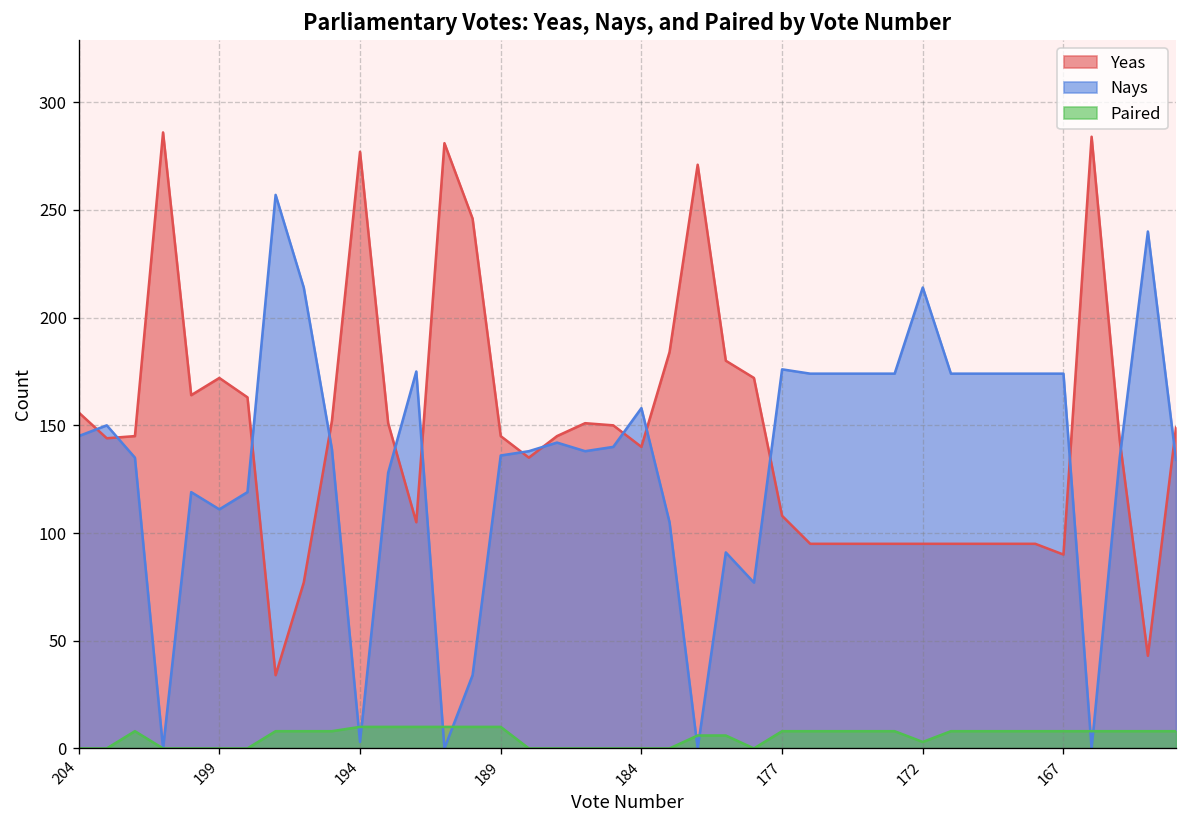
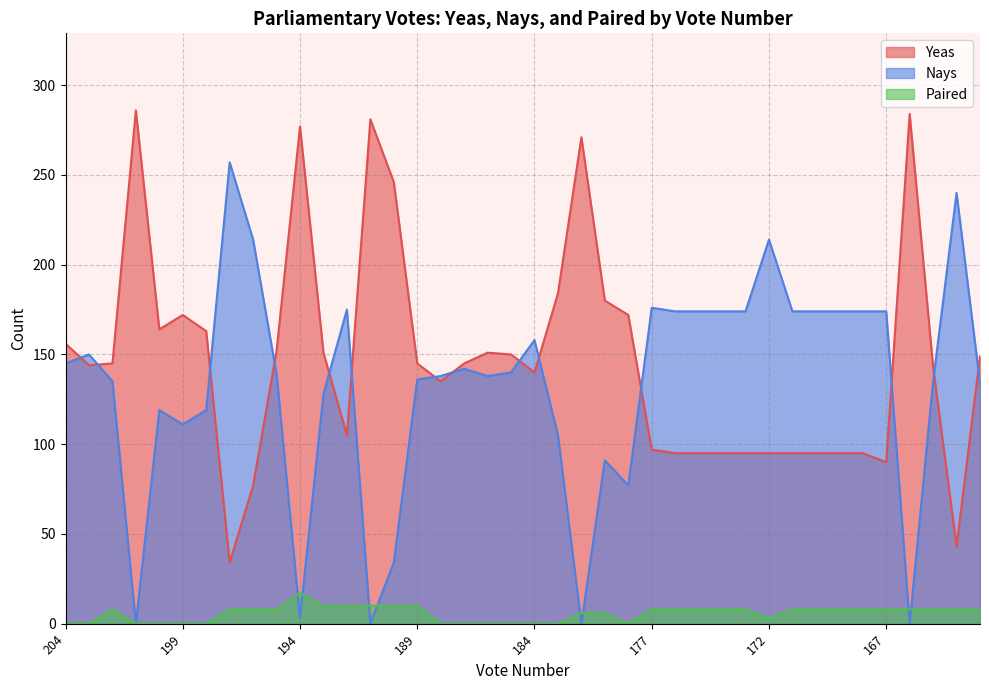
  {
    "Yeas": {
      "204": 156,
      "199": 172,
      "194": 277,
      "189": 145,
      "184": 140,
-     "177": 108,
+     "177": 97,
      "172": 95,
      "167": 90
    },
    "Nays": {
      "204": 145,
      "199": 111,
      "194": 3,
      "189": 136,
      "184": 158,
      "177": 176,
      "172": 214,
      "167": 174
    },
    "Paired": {
      "204": 0,
      "199": 0,
-     "194": 10,
+     "194": 17,
      "189": 10,
      "184": 0,
      "177": 8,
      "172": 3,
      "167": 8
    }
  }
